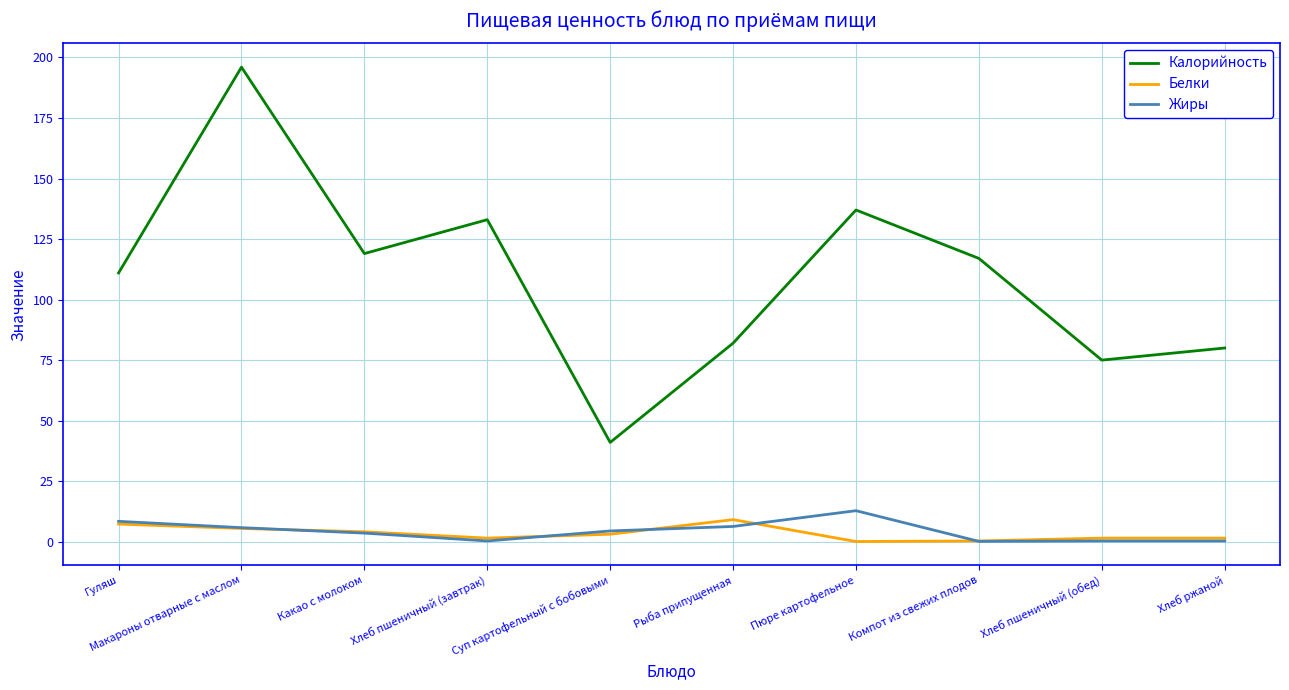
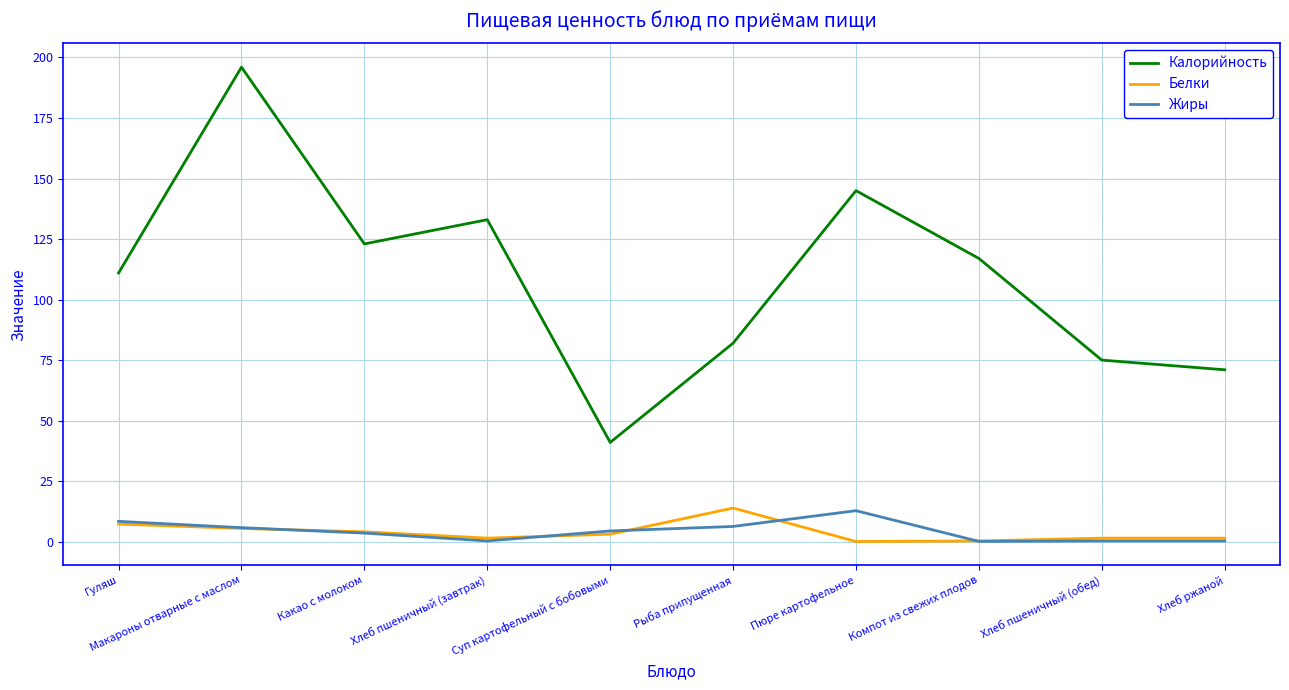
  {
    "Калорийность": {
      "Гуляш": 111,
      "Макароны отварные с маслом": 196,
-     "Какао с молоком": 119,
+     "Какао с молоком": 123,
      "Хлеб пшеничный (завтрак)": 133,
      "Суп картофельный с бобовыми": 41,
      "Рыба припущенная": 82,
-     "Пюре картофельное": 137,
+     "Пюре картофельное": 145,
      "Компот из свежих плодов": 117,
      "Хлеб пшеничный (обед)": 75,
-     "Хлеб ржаной": 80
+     "Хлеб ржаной": 71
    },
    "Белки": {
      "Гуляш": 7,
      "Хлеб пшеничный (завтрак)": 1,
      "Суп картофельный с бобовыми": 3,
-     "Рыба припущенная": 9,
+     "Рыба припущенная": 14,
      "Пюре картофельное": 0,
      "Хлеб пшеничный (обед)": 1,
      "Хлеб ржаной": 1
    },
    "Жиры": {
      "Гуляш": 8,
      "Хлеб пшеничный (завтрак)": 0,
      "Суп картофельный с бобовыми": 4,
      "Рыба припущенная": 6,
      "Пюре картофельное": 13,
      "Хлеб пшеничный (обед)": 0,
      "Хлеб ржаной": 0
    }
  }
